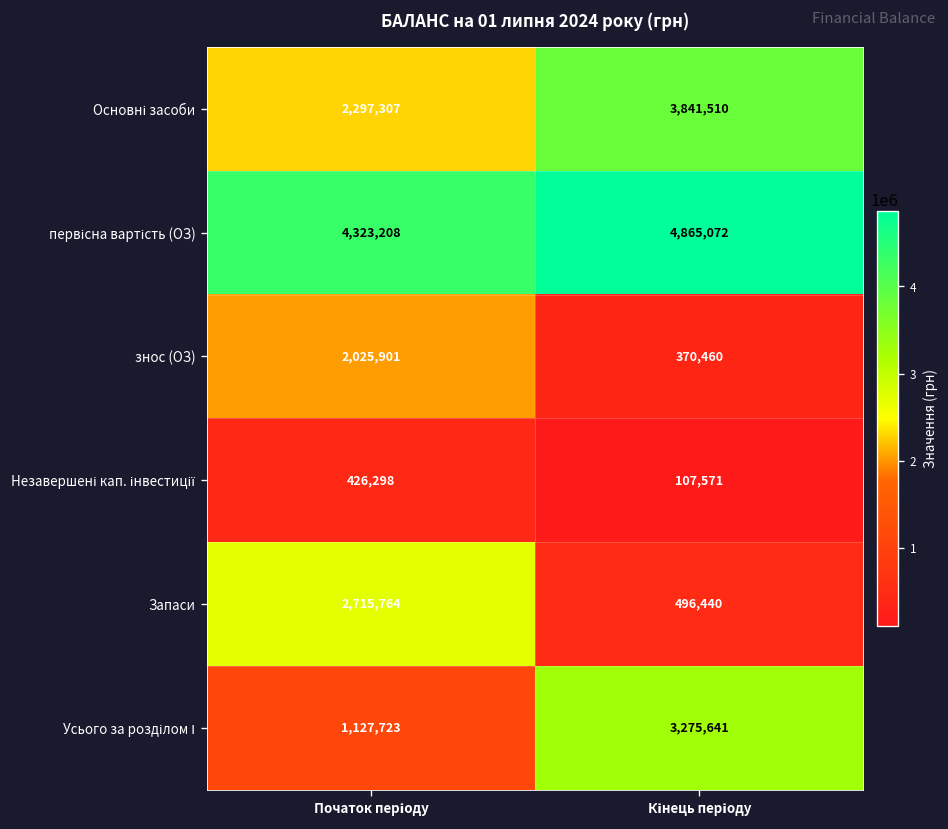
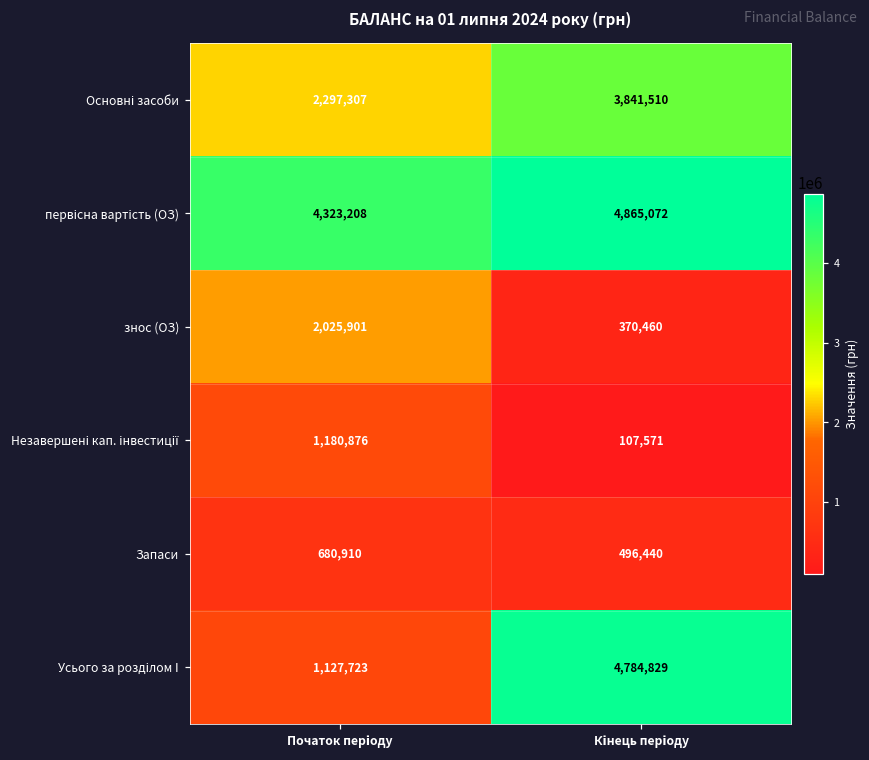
  {
    "Основні засоби": {
      "Початок періоду": "2,297,307",
      "Кінець періоду": "3,841,510"
    },
    "первісна вартість (ОЗ)": {
      "Початок періоду": "4,323,208",
      "Кінець періоду": "4,865,072"
    },
    "знос (ОЗ)": {
      "Початок періоду": "2,025,901",
      "Кінець періоду": "370,460"
    },
    "Незавершені кап. інвестиції": {
-     "Початок періоду": "426,298",
+     "Початок періоду": "1,180,876",
      "Кінець періоду": "107,571"
    },
    "Запаси": {
-     "Початок періоду": "2,715,764",
+     "Початок періоду": "680,910",
      "Кінець періоду": "496,440"
    },
    "Усього за розділом І": {
      "Початок періоду": "1,127,723",
-     "Кінець періоду": "3,275,641"
+     "Кінець періоду": "4,784,829"
    }
  }
